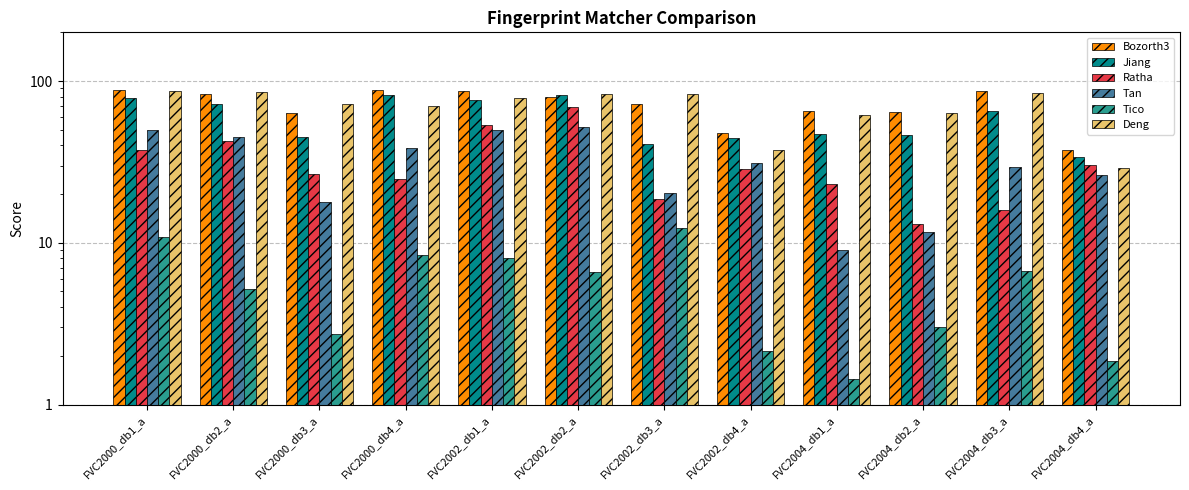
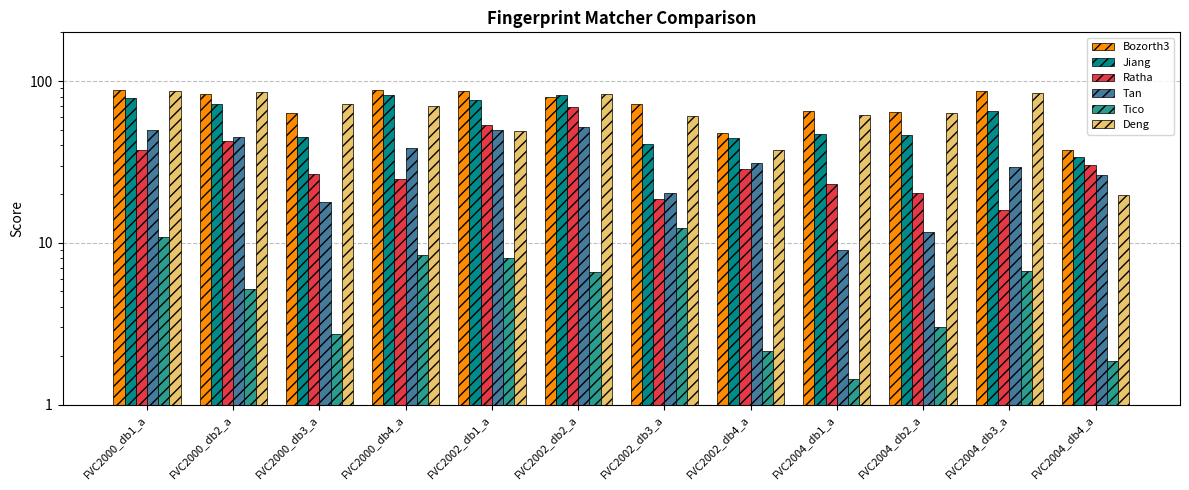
  {
    "Bozorth3": {
      "FVC2000_db1_a": 90,
      "FVC2000_db2_a": 80,
      "FVC2000_db3_a": 63,
      "FVC2000_db4_a": 90,
      "FVC2002_db1_a": 90,
      "FVC2002_db2_a": 80,
      "FVC2002_db3_a": 70,
      "FVC2002_db4_a": 48,
      "FVC2004_db1_a": 65,
      "FVC2004_db2_a": 65,
      "FVC2004_db3_a": 90,
      "FVC2004_db4_a": 37
    },
    "Ratha": {
      "FVC2000_db1_a": 38,
      "FVC2000_db2_a": 43,
      "FVC2000_db3_a": 27,
      "FVC2000_db4_a": 25,
      "FVC2002_db1_a": 53,
      "FVC2002_db2_a": 69,
      "FVC2002_db3_a": 19,
      "FVC2002_db4_a": 29,
      "FVC2004_db1_a": 23,
-     "FVC2004_db2_a": 13,
+     "FVC2004_db2_a": 20,
      "FVC2004_db3_a": 16,
      "FVC2004_db4_a": 30
    },
    "Deng": {
      "FVC2000_db1_a": 90,
      "FVC2000_db2_a": 90,
      "FVC2000_db3_a": 70,
      "FVC2000_db4_a": 70,
-     "FVC2002_db1_a": 80,
+     "FVC2002_db1_a": 49,
      "FVC2002_db2_a": 80,
-     "FVC2002_db3_a": 80,
+     "FVC2002_db3_a": 61,
      "FVC2002_db4_a": 37,
      "FVC2004_db1_a": 62,
      "FVC2004_db2_a": 63,
      "FVC2004_db3_a": 80,
-     "FVC2004_db4_a": 29
+     "FVC2004_db4_a": 20
    }
  }
